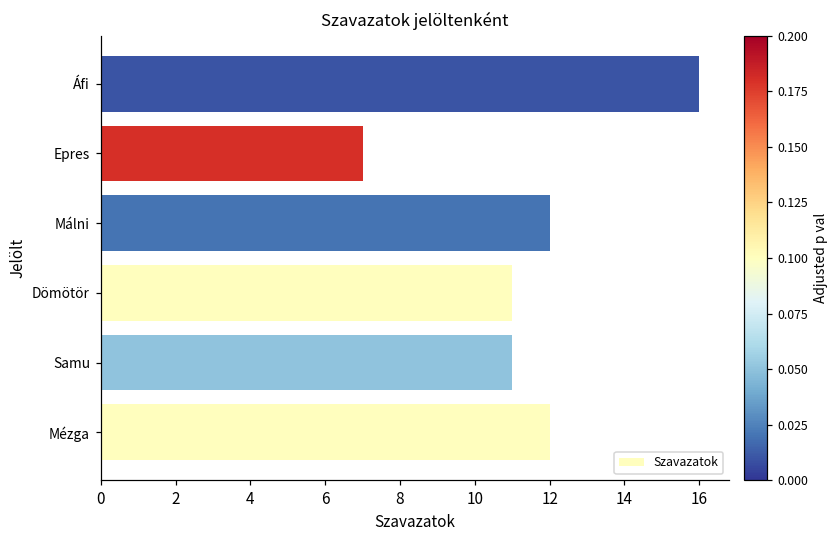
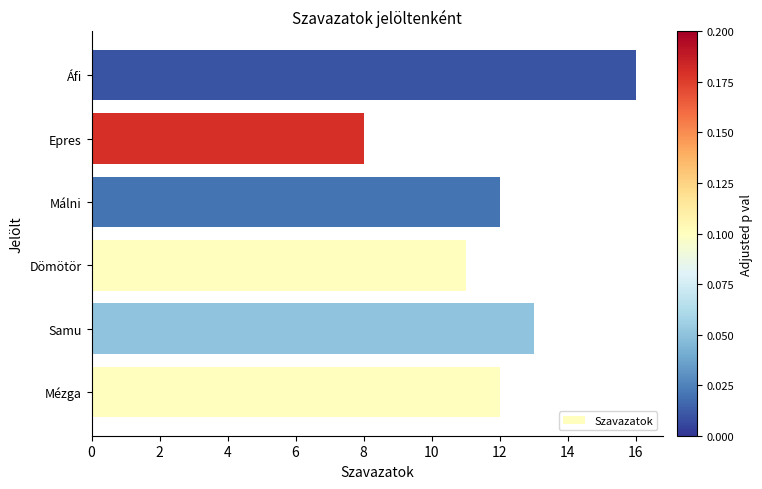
  {
    "Áfi": 16,
-   "Epres": 7,
+   "Epres": 8,
    "Málni": 12,
    "Dömötör": 11,
-   "Samu": 11,
+   "Samu": 13,
    "Mézga": 12
  }
